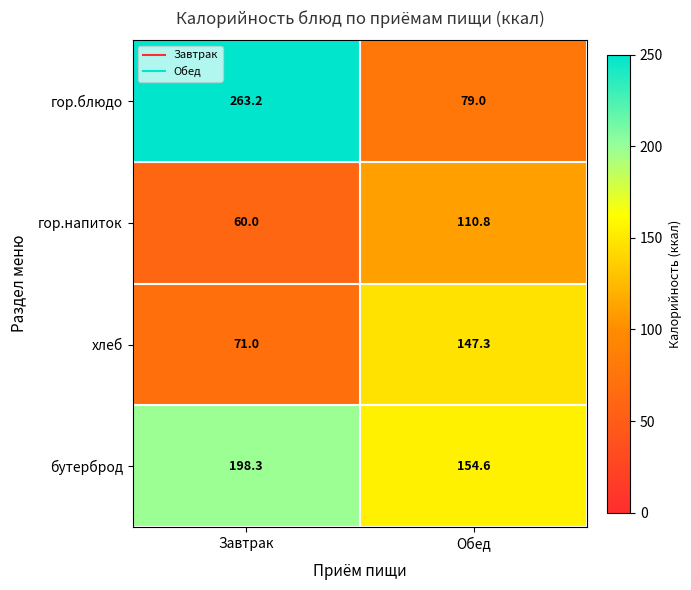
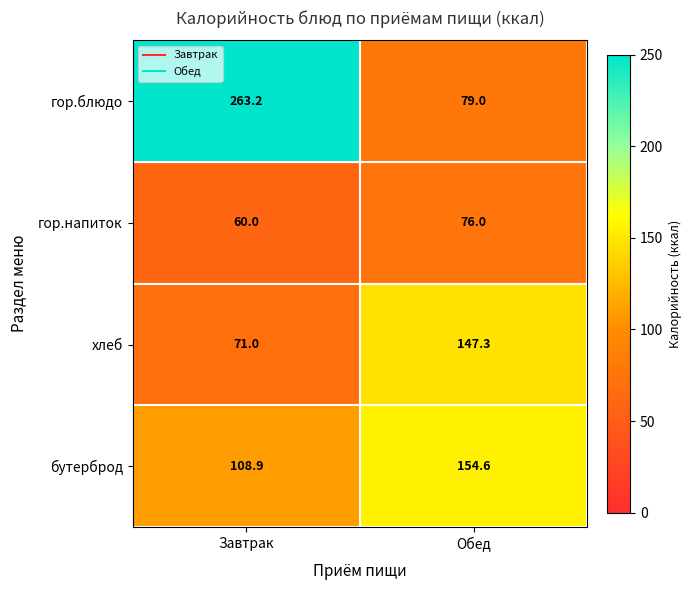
  {
    "гор.блюдо": {
      "Завтрак": 263.2,
      "Обед": 79.0
    },
    "гор.напиток": {
      "Завтрак": 60.0,
-     "Обед": 110.8
+     "Обед": 76.0
    },
    "хлеб": {
      "Завтрак": 71.0,
      "Обед": 147.3
    },
    "бутерброд": {
-     "Завтрак": 198.3,
+     "Завтрак": 108.9,
      "Обед": 154.6
    }
  }
